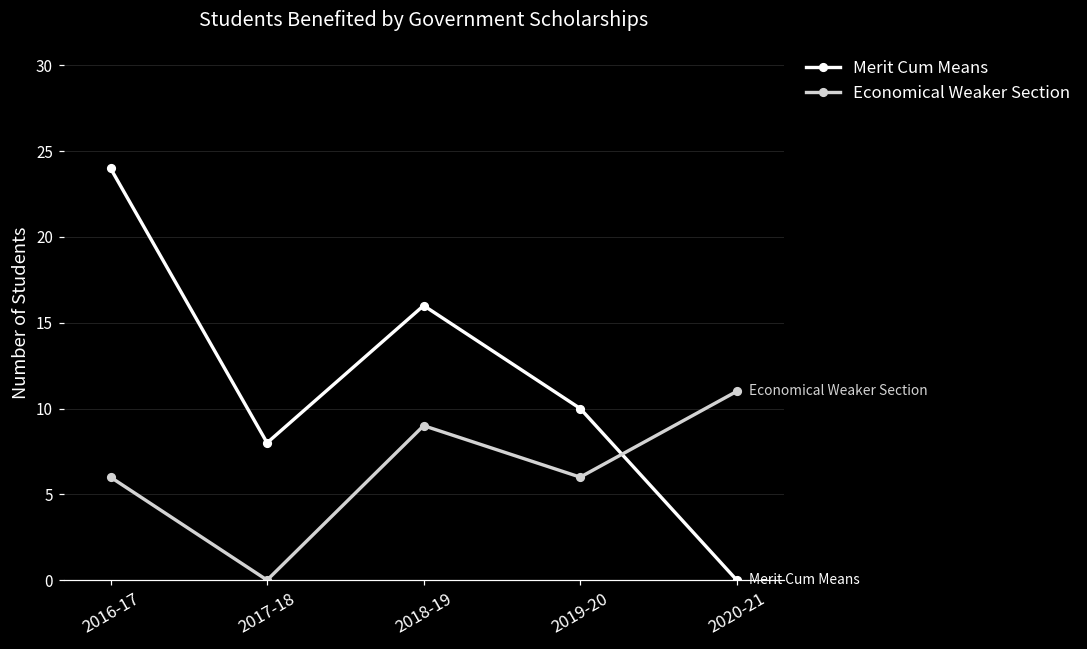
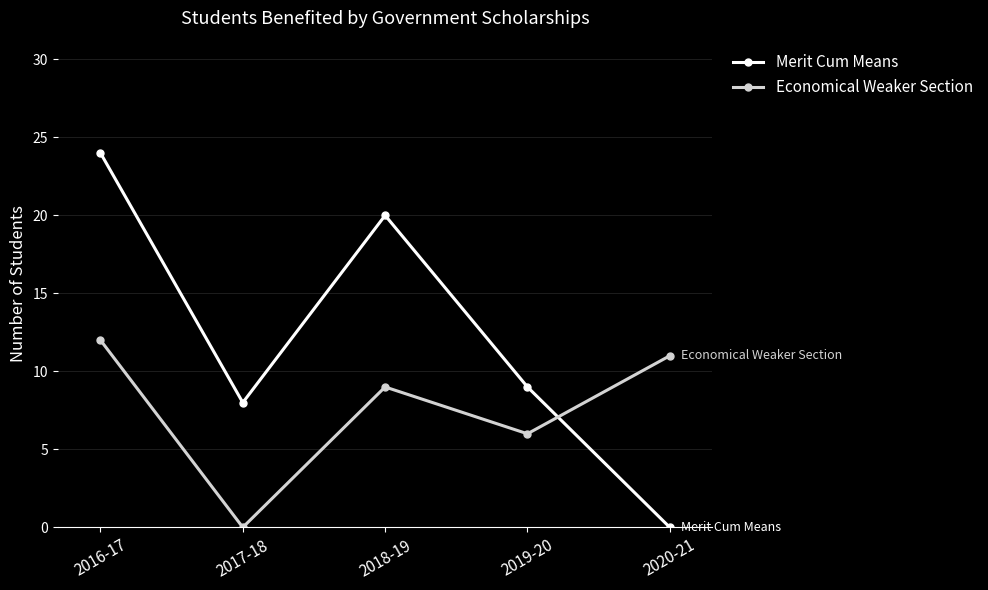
  {
    "Merit Cum Means": {
      "2016-17": 24,
      "2017-18": 8,
-     "2018-19": 16,
-     "2019-20": 10,
+     "2018-19": 20,
+     "2019-20": 9,
      "2020-21": 0
    },
    "Economical Weaker Section": {
-     "2016-17": 6,
+     "2016-17": 12,
      "2017-18": 0,
      "2018-19": 9,
      "2019-20": 6,
      "2020-21": 11
    }
  }
